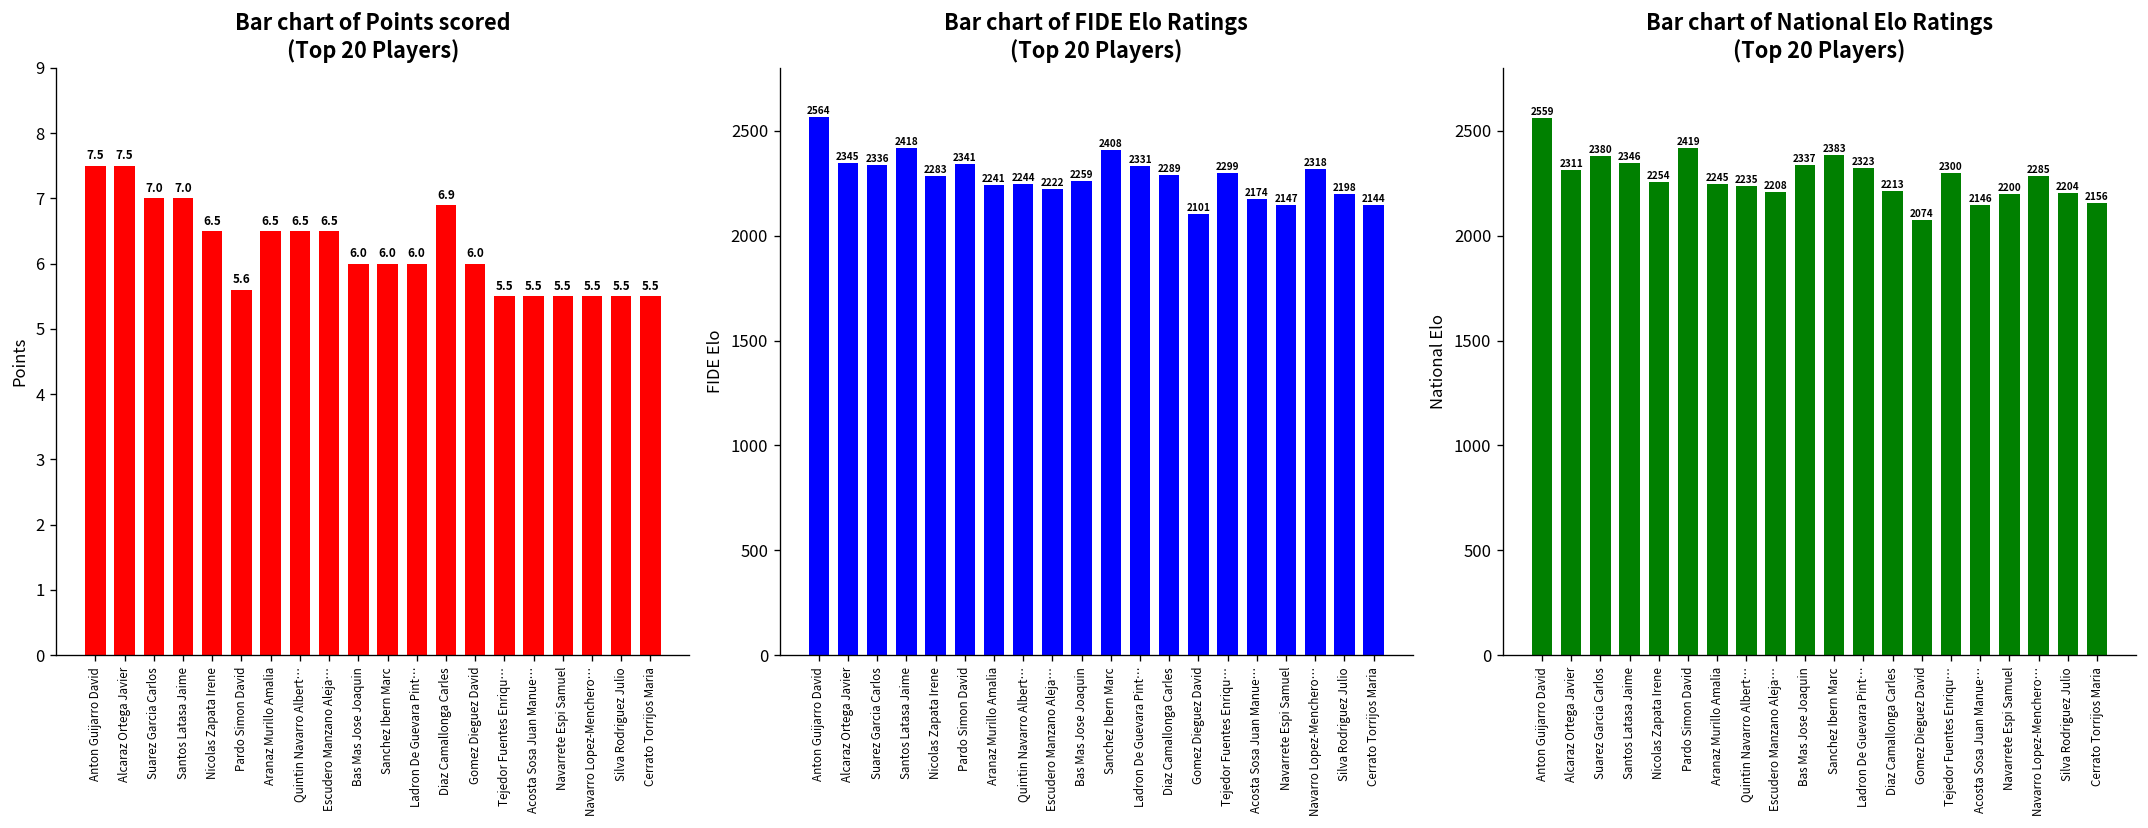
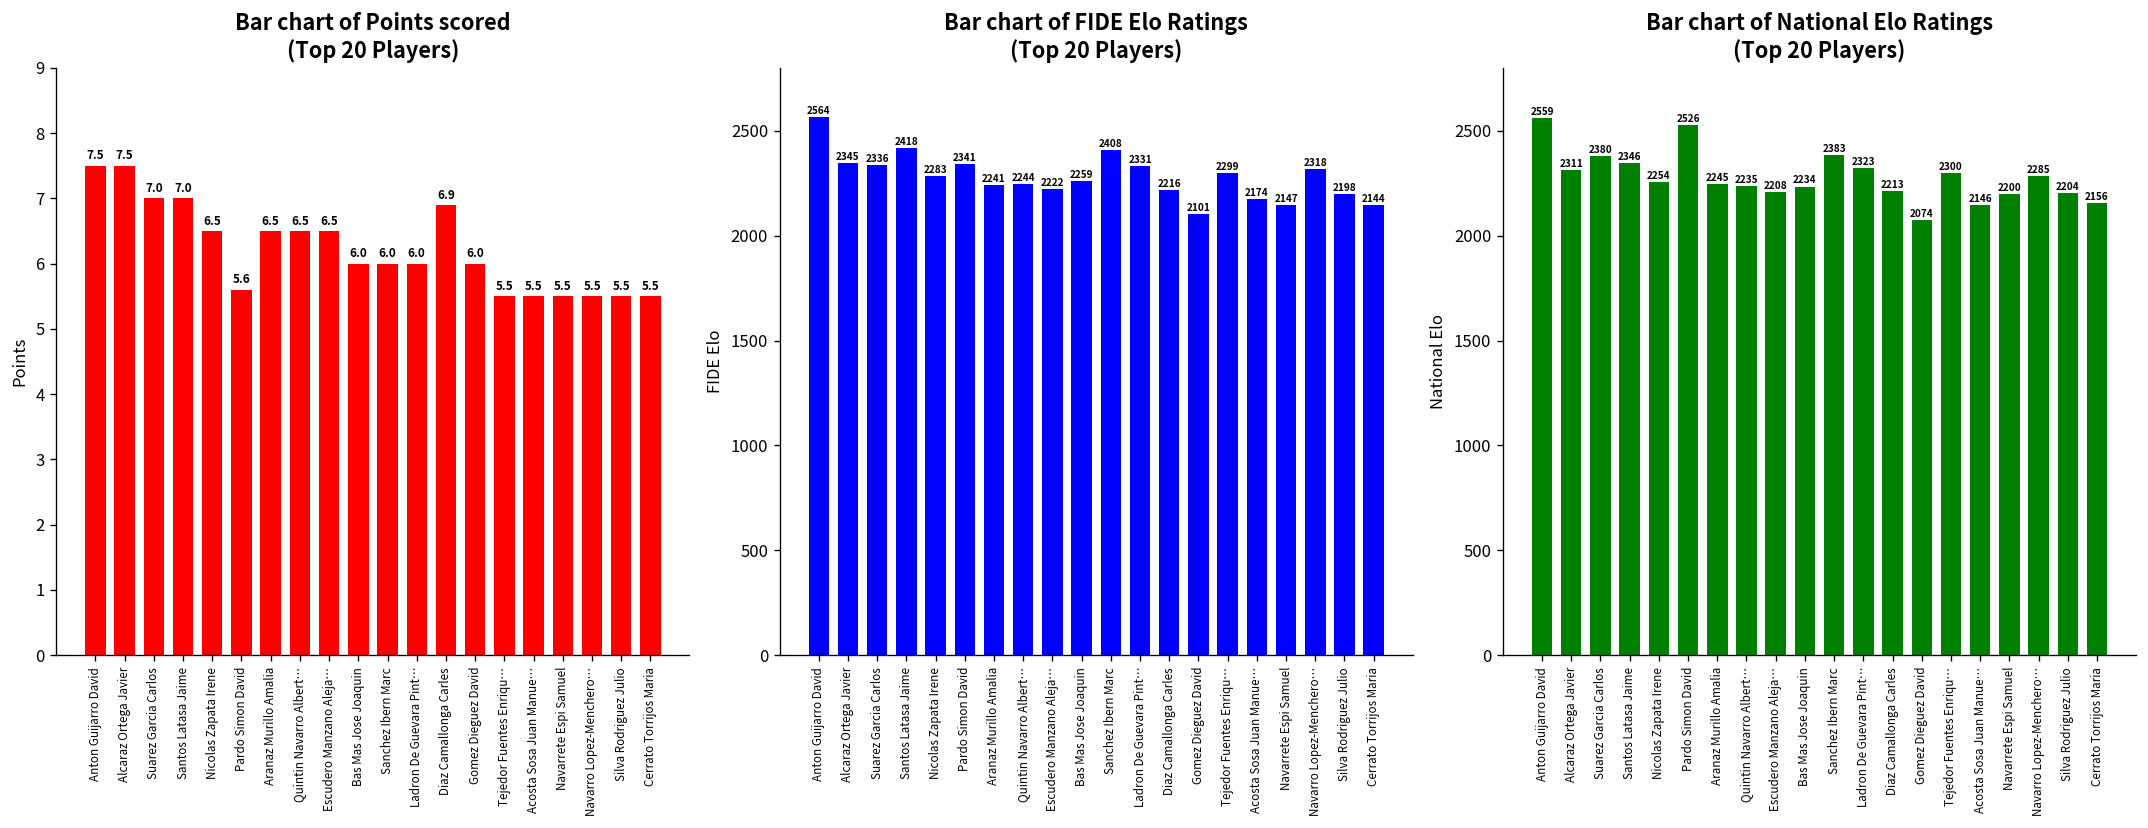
  {
    "Bar chart of Points scored (Top 20 Players)": {
      "Anton Guijarro David": 7.5,
      "Alcaraz Ortega Javier": 7.5,
      "Suarez Garcia Carlos": 7.0,
      "Santos Latasa Jaime": 7.0,
      "Nicolas Zapata Irene": 6.5,
      "Pardo Simon David": 5.6,
      "Aranaz Murillo Amalia": 6.5,
      "Quintin Navarro Albert…": 6.5,
      "Escudero Manzano Aleja…": 6.5,
      "Bas Mas Jose Joaquin": 6.0,
      "Sanchez Ibern Marc": 6.0,
      "Ladron De Guevara Pint…": 6.0,
      "Diaz Camallonga Carles": 6.9,
      "Gomez Dieguez David": 6.0,
      "Tejedor Fuentes Enriqu…": 5.5,
      "Acosta Sosa Juan Manue…": 5.5,
      "Navarrete Espi Samuel": 5.5,
      "Navarro Lopez-Menchero…": 5.5,
      "Silva Rodriguez Julio": 5.5,
      "Cerrato Torrijos Maria": 5.5
    },
    "Bar chart of FIDE Elo Ratings (Top 20 Players)": {
      "Anton Guijarro David": 2564,
      "Alcaraz Ortega Javier": 2345,
      "Suarez Garcia Carlos": 2336,
      "Santos Latasa Jaime": 2418,
      "Nicolas Zapata Irene": 2283,
      "Pardo Simon David": 2341,
      "Aranaz Murillo Amalia": 2241,
      "Quintin Navarro Albert…": 2244,
      "Escudero Manzano Aleja…": 2222,
      "Bas Mas Jose Joaquin": 2259,
      "Sanchez Ibern Marc": 2408,
      "Ladron De Guevara Pint…": 2331,
-     "Diaz Camallonga Carles": 2289,
+     "Diaz Camallonga Carles": 2216,
      "Gomez Dieguez David": 2101,
      "Tejedor Fuentes Enriqu…": 2299,
      "Acosta Sosa Juan Manue…": 2174,
      "Navarrete Espi Samuel": 2147,
      "Navarro Lopez-Menchero…": 2318,
      "Silva Rodriguez Julio": 2198,
      "Cerrato Torrijos Maria": 2144
    },
    "Bar chart of National Elo Ratings (Top 20 Players)": {
      "Anton Guijarro David": 2559,
      "Alcaraz Ortega Javier": 2311,
      "Suarez Garcia Carlos": 2380,
      "Santos Latasa Jaime": 2346,
      "Nicolas Zapata Irene": 2254,
-     "Pardo Simon David": 2419,
+     "Pardo Simon David": 2526,
      "Aranaz Murillo Amalia": 2245,
      "Quintin Navarro Albert…": 2235,
      "Escudero Manzano Aleja…": 2208,
-     "Bas Mas Jose Joaquin": 2337,
+     "Bas Mas Jose Joaquin": 2234,
      "Sanchez Ibern Marc": 2383,
      "Ladron De Guevara Pint…": 2323,
      "Diaz Camallonga Carles": 2213,
      "Gomez Dieguez David": 2074,
      "Tejedor Fuentes Enriqu…": 2300,
      "Acosta Sosa Juan Manue…": 2146,
      "Navarrete Espi Samuel": 2200,
      "Navarro Lopez-Menchero…": 2285,
      "Silva Rodriguez Julio": 2204,
      "Cerrato Torrijos Maria": 2156
    }
  }
